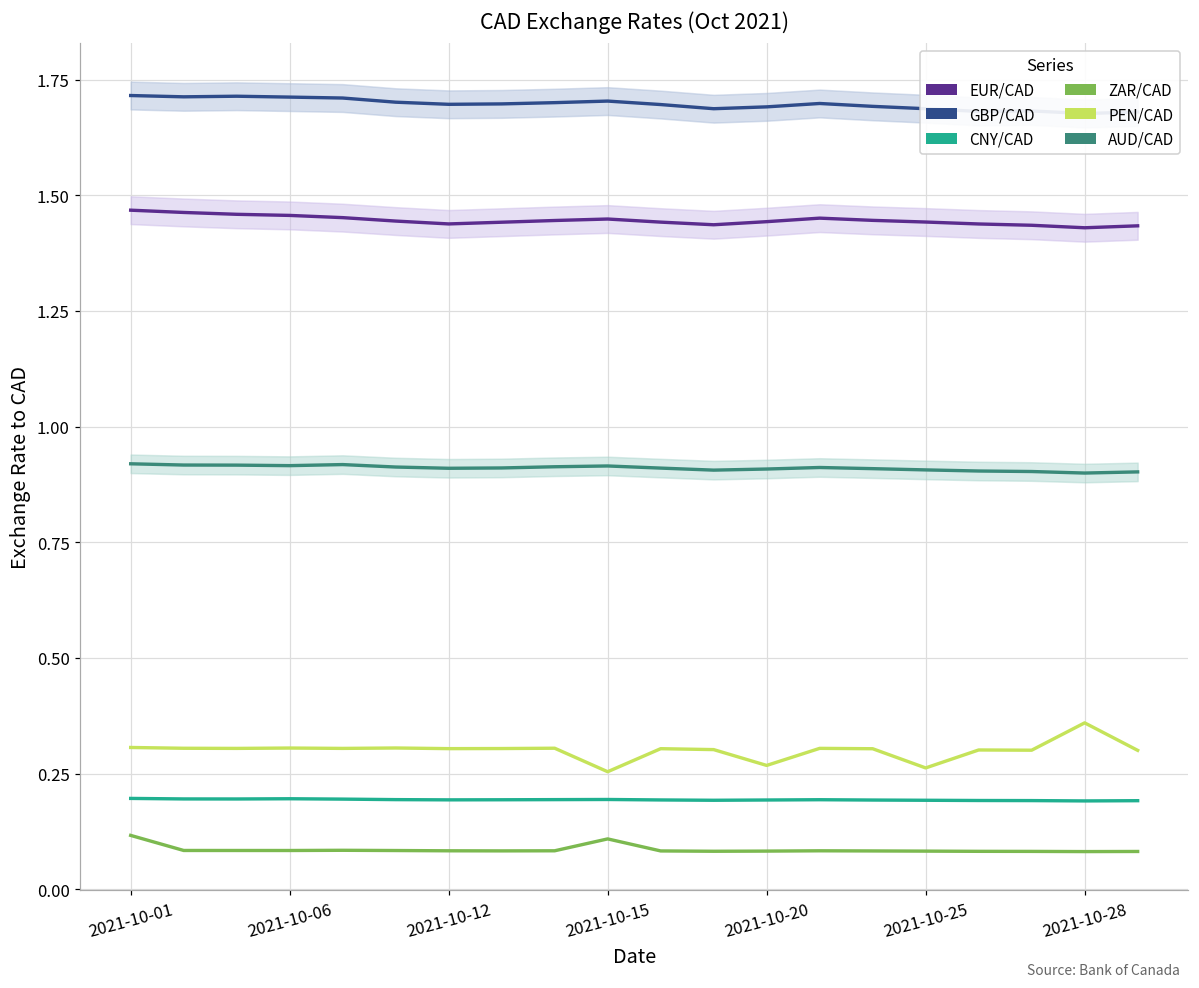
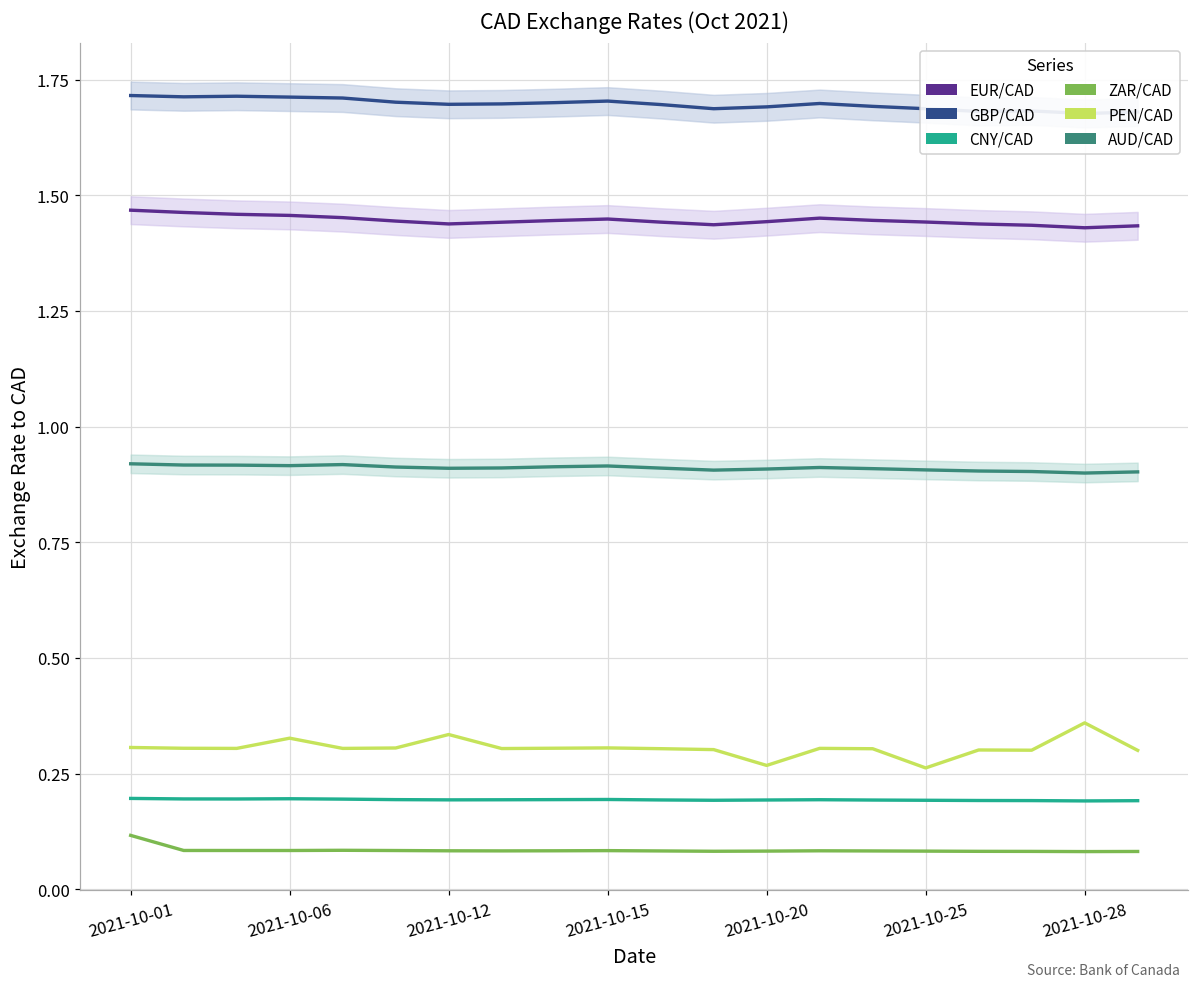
  {
    "ZAR/CAD": {
      "2021-10-01": 0.12,
      "2021-10-06": 0.08,
      "2021-10-12": 0.08,
-     "2021-10-15": 0.11,
+     "2021-10-15": 0.08,
      "2021-10-20": 0.08,
      "2021-10-25": 0.08,
      "2021-10-28": 0.08
    },
    "PEN/CAD": {
      "2021-10-01": 0.31,
-     "2021-10-06": 0.31,
-     "2021-10-12": 0.30,
-     "2021-10-15": 0.25,
+     "2021-10-06": 0.33,
+     "2021-10-12": 0.33,
+     "2021-10-15": 0.31,
      "2021-10-20": 0.27,
      "2021-10-25": 0.26,
      "2021-10-28": 0.36
    }
  }
